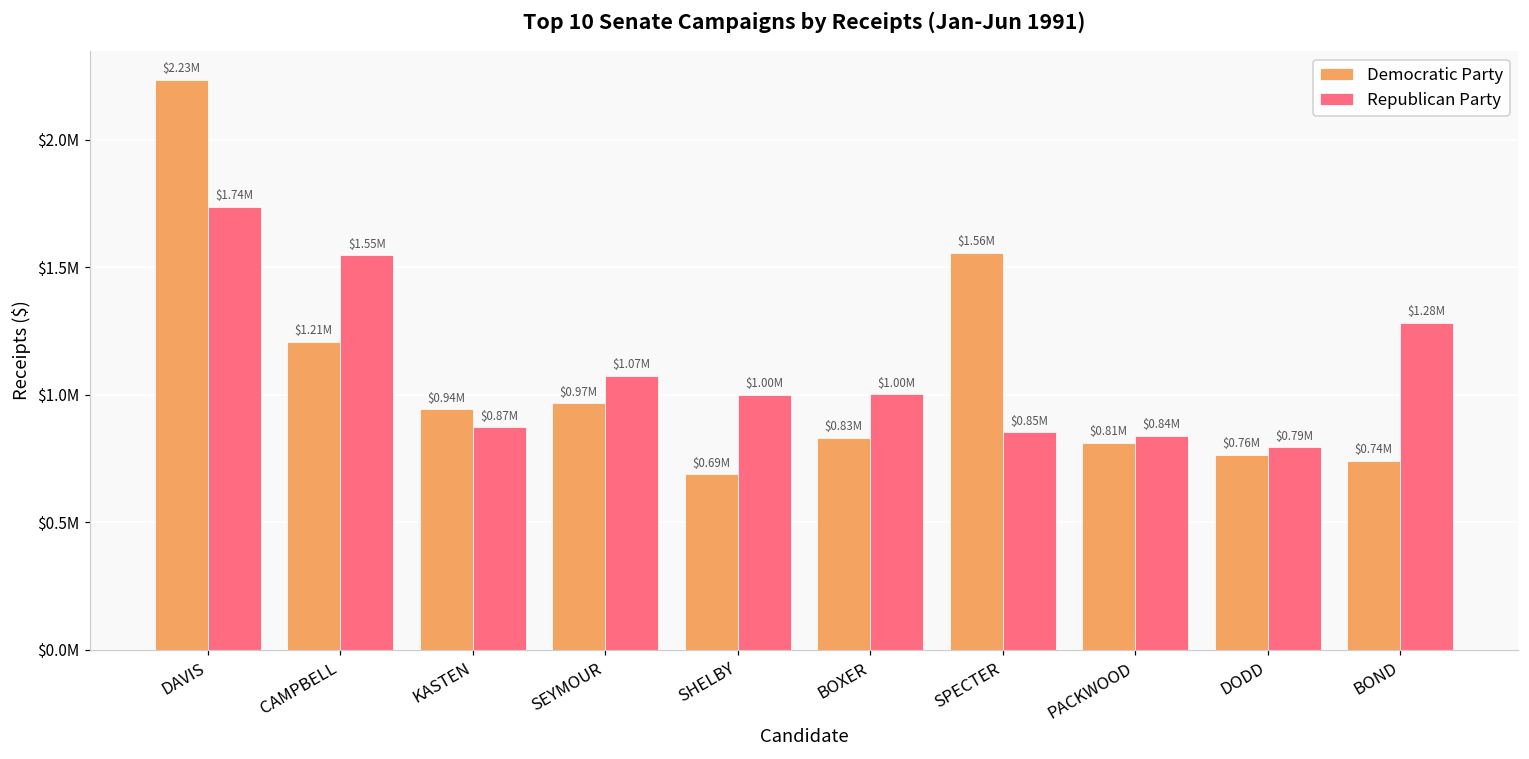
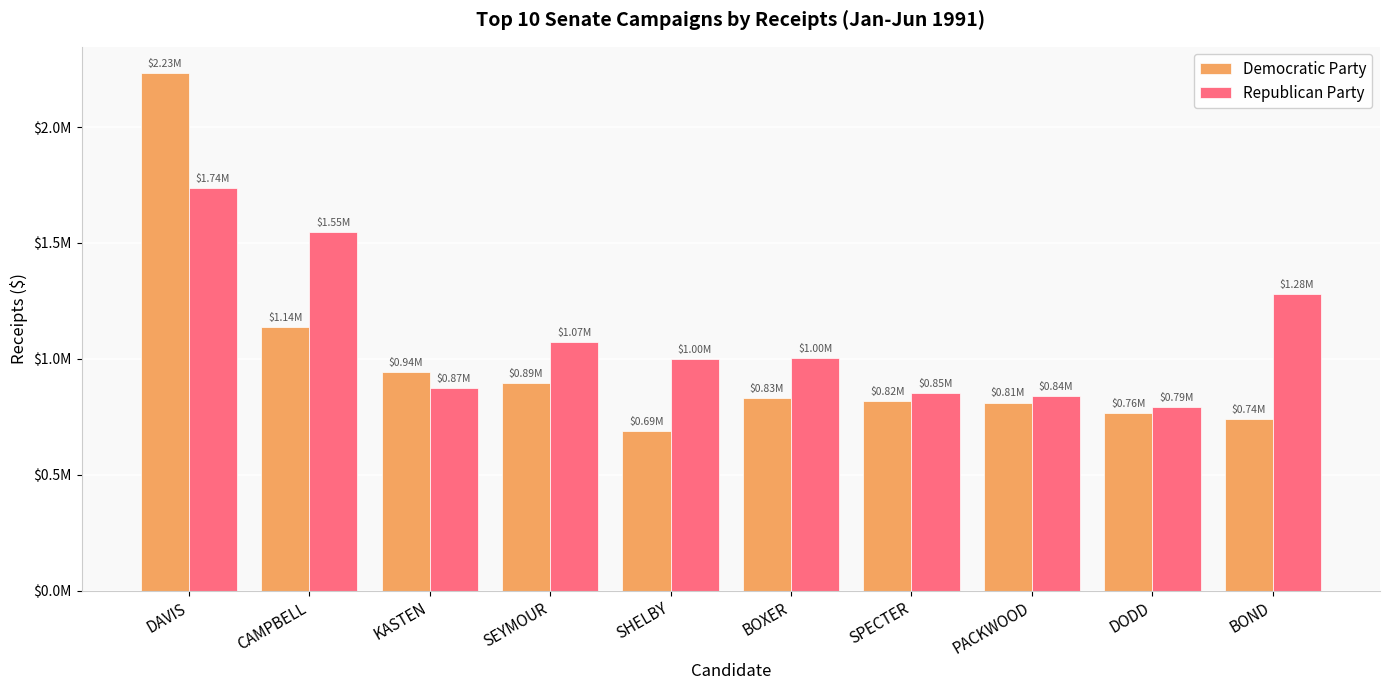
  {
    "Democratic Party": {
      "DAVIS": "$2.23M",
-     "CAMPBELL": "$1.21M",
+     "CAMPBELL": "$1.14M",
      "KASTEN": "$0.94M",
-     "SEYMOUR": "$0.97M",
+     "SEYMOUR": "$0.89M",
      "SHELBY": "$0.69M",
      "BOXER": "$0.83M",
-     "SPECTER": "$1.56M",
+     "SPECTER": "$0.82M",
      "PACKWOOD": "$0.81M",
      "DODD": "$0.76M",
      "BOND": "$0.74M"
    },
    "Republican Party": {
      "DAVIS": "$1.74M",
      "CAMPBELL": "$1.55M",
      "KASTEN": "$0.87M",
      "SEYMOUR": "$1.07M",
      "SHELBY": "$1.00M",
      "BOXER": "$1.00M",
      "SPECTER": "$0.85M",
      "PACKWOOD": "$0.84M",
      "DODD": "$0.79M",
      "BOND": "$1.28M"
    }
  }
